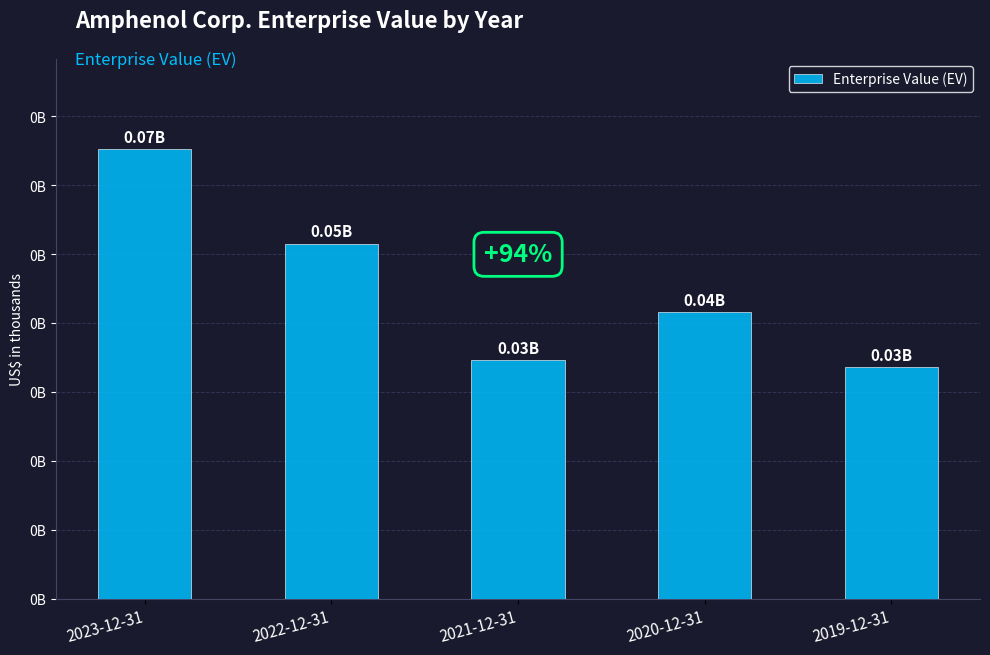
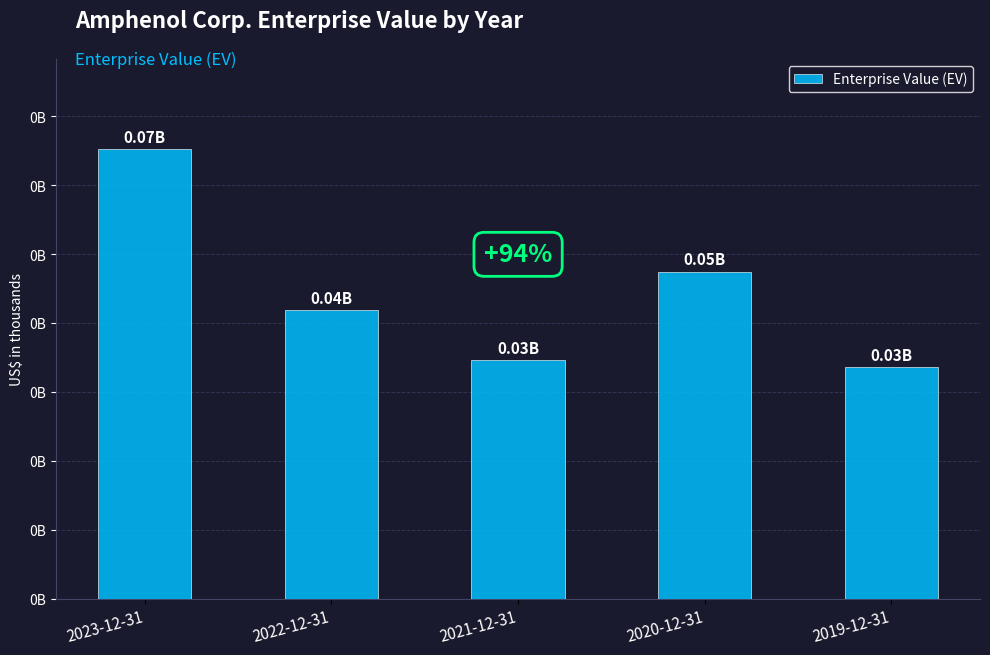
  {
    "2023-12-31": "0.07B",
-   "2022-12-31": "0.05B",
+   "2022-12-31": "0.04B",
    "2021-12-31": "0.03B",
-   "2020-12-31": "0.04B",
+   "2020-12-31": "0.05B",
    "2019-12-31": "0.03B"
  }
